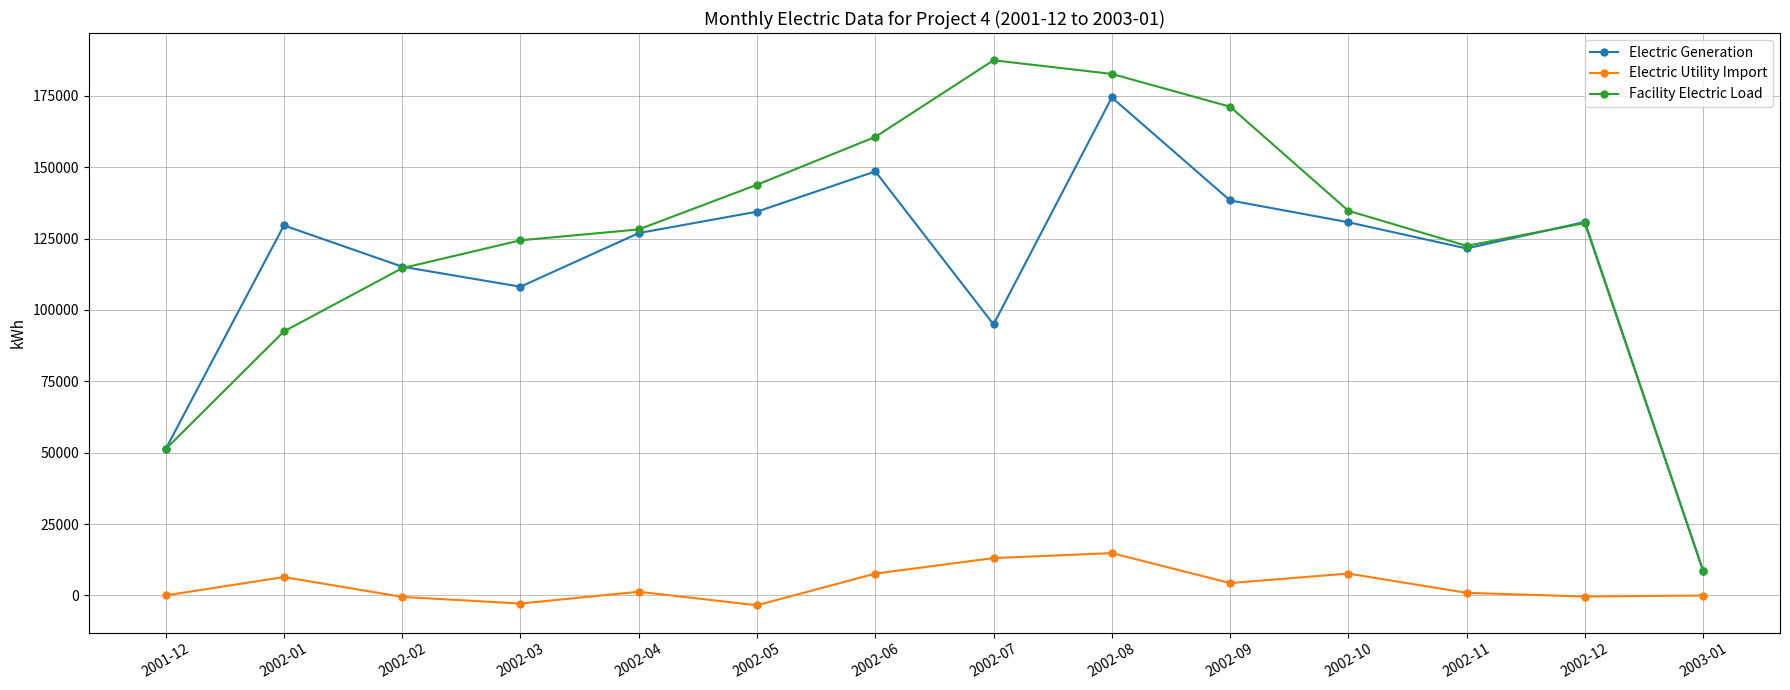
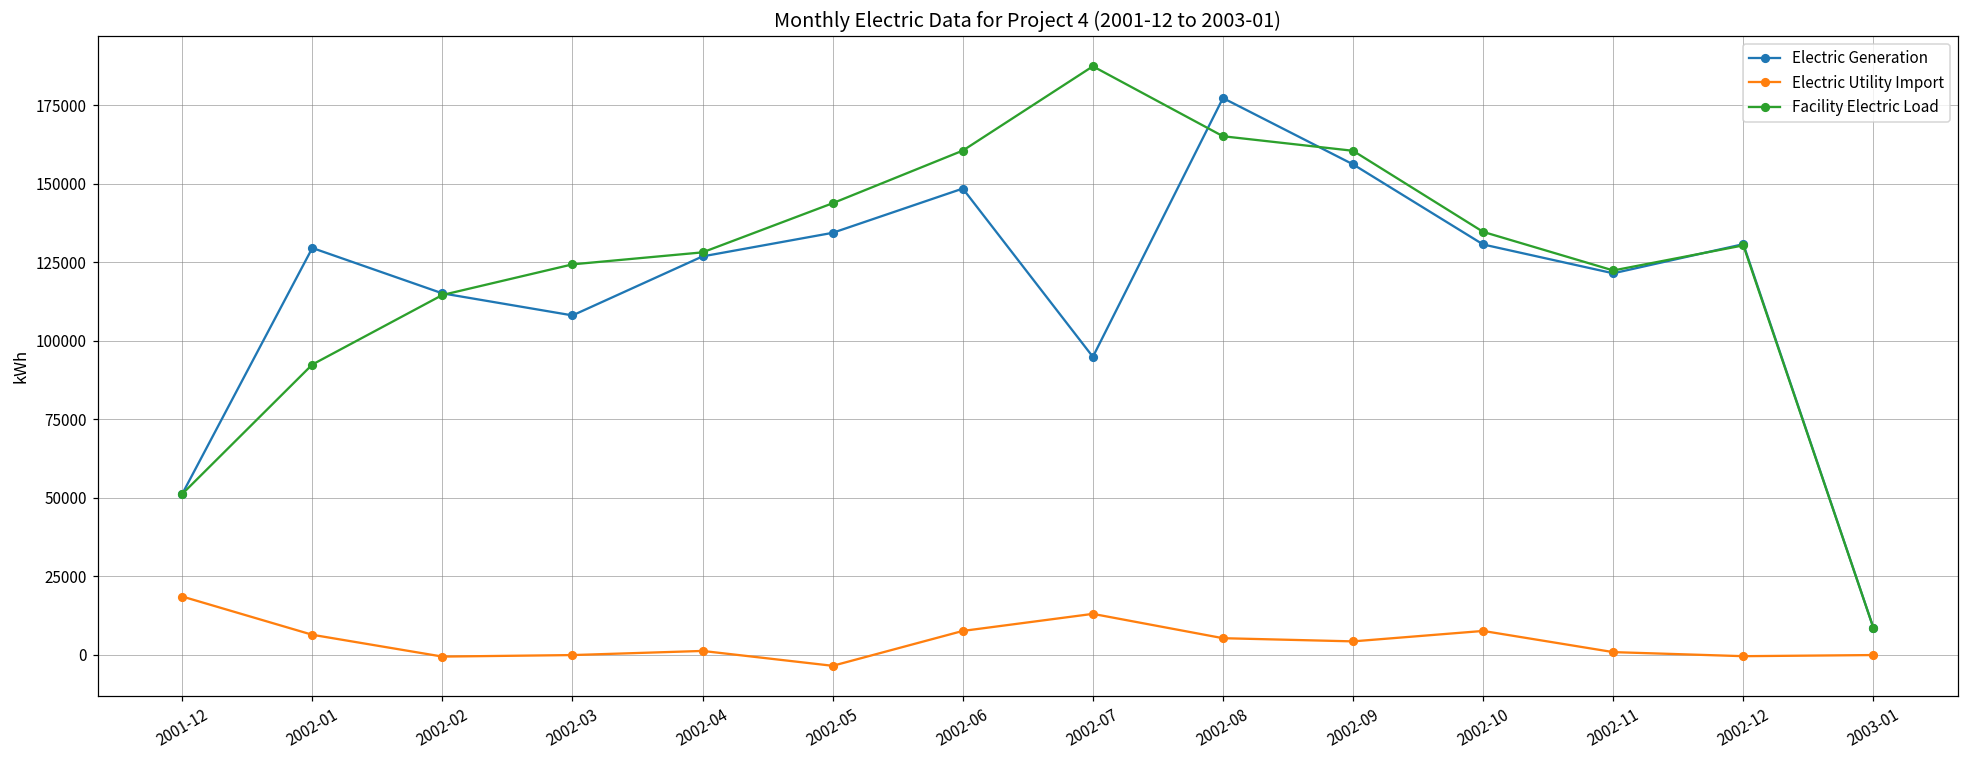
  {
    "Electric Generation": {
      "2002-01": 130000,
      "2002-03": 108000,
      "2002-04": 127000,
      "2002-05": 134000,
      "2002-06": 149000,
      "2002-07": 95000,
-     "2002-08": 174000,
-     "2002-09": 138000,
+     "2002-08": 177000,
+     "2002-09": 156000,
      "2002-10": 131000,
      "2002-11": 122000
    },
    "Electric Utility Import": {
-     "2001-12": 0,
+     "2001-12": 19000,
      "2002-01": 6000,
      "2002-02": -1000,
-     "2002-03": -3000,
+     "2002-03": 0,
      "2002-04": 1000,
      "2002-05": -3000,
      "2002-06": 8000,
      "2002-07": 13000,
-     "2002-08": 15000,
+     "2002-08": 5000,
      "2002-09": 4000,
      "2002-10": 8000,
      "2002-11": 1000,
      "2002-12": 0,
      "2003-01": 0
    },
    "Facility Electric Load": {
      "2002-01": 92000,
      "2002-03": 124000,
      "2002-04": 128000,
      "2002-05": 144000,
      "2002-06": 161000,
      "2002-07": 187000,
-     "2002-08": 183000,
-     "2002-09": 171000,
+     "2002-08": 165000,
+     "2002-09": 161000,
      "2002-10": 135000,
      "2002-11": 122000
    }
  }
